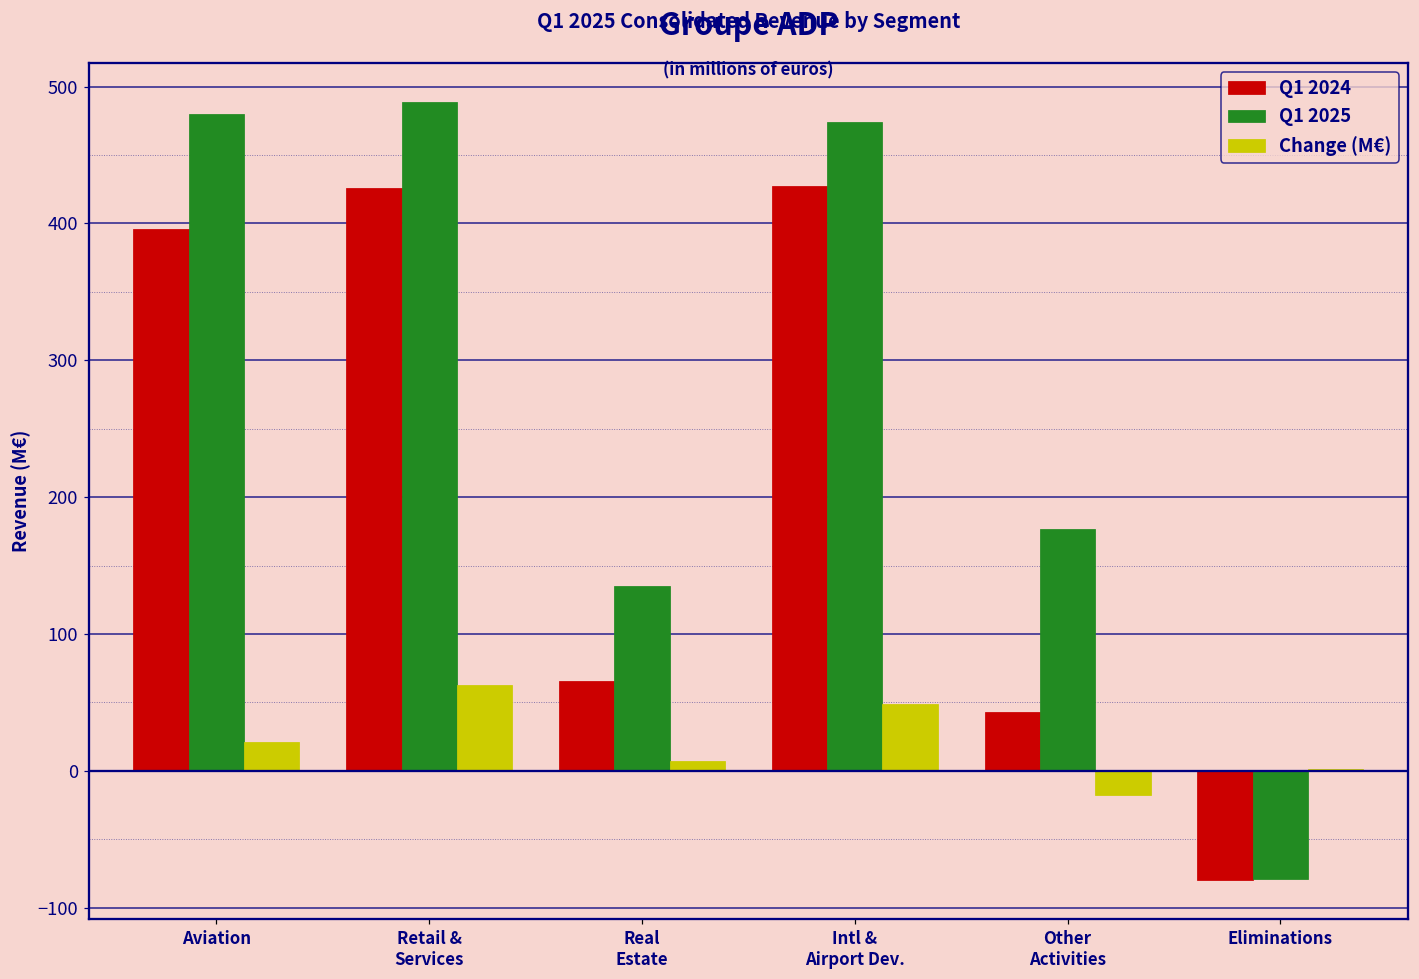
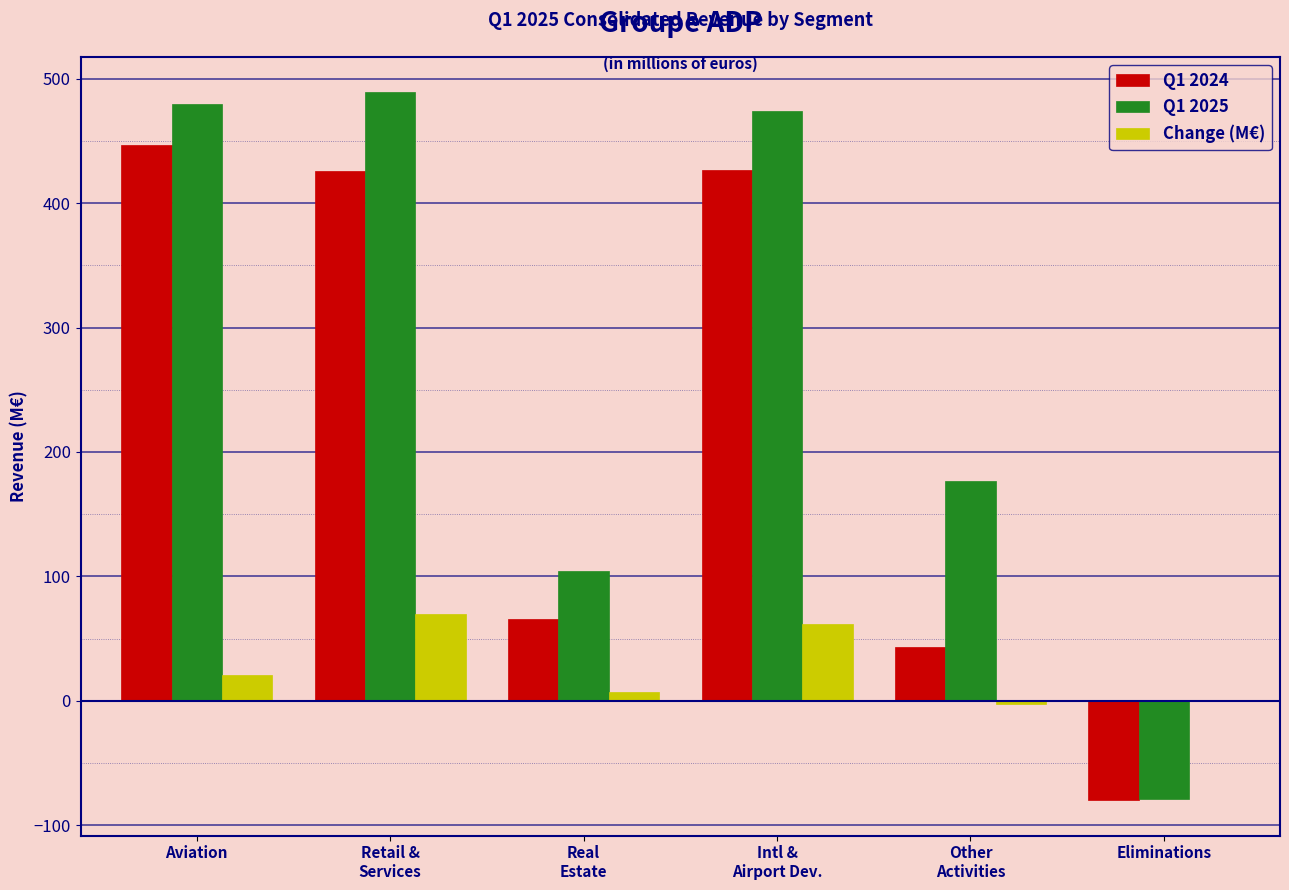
  {
    "Q1 2024": {
-     "Aviation": 396,
+     "Aviation": 447,
      "Retail & Services": 426,
      "Real Estate": 66,
      "Intl & Airport Dev.": 427,
      "Other Activities": 43,
      "Eliminations": -80
    },
    "Q1 2025": {
      "Aviation": 480,
      "Retail & Services": 489,
-     "Real Estate": 135,
+     "Real Estate": 104,
      "Intl & Airport Dev.": 474,
      "Other Activities": 177,
      "Eliminations": -79
    },
    "Change (M€)": {
      "Aviation": 21,
-     "Retail & Services": 63,
+     "Retail & Services": 70,
      "Real Estate": 7,
-     "Intl & Airport Dev.": 49,
-     "Other Activities": -18
+     "Intl & Airport Dev.": 62,
+     "Other Activities": -3
    }
  }
